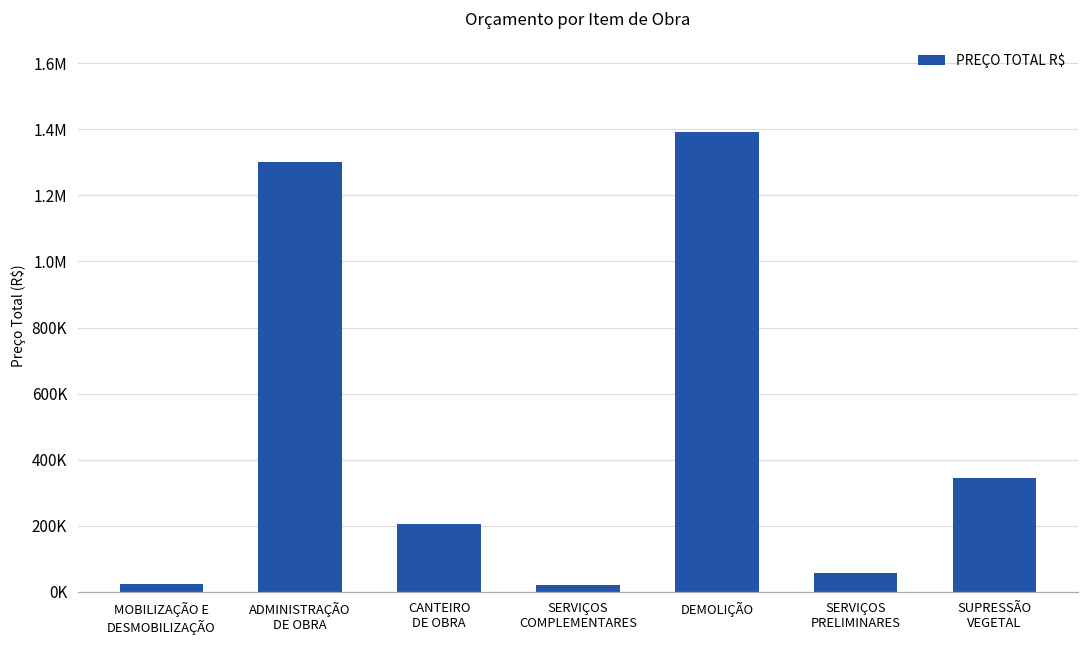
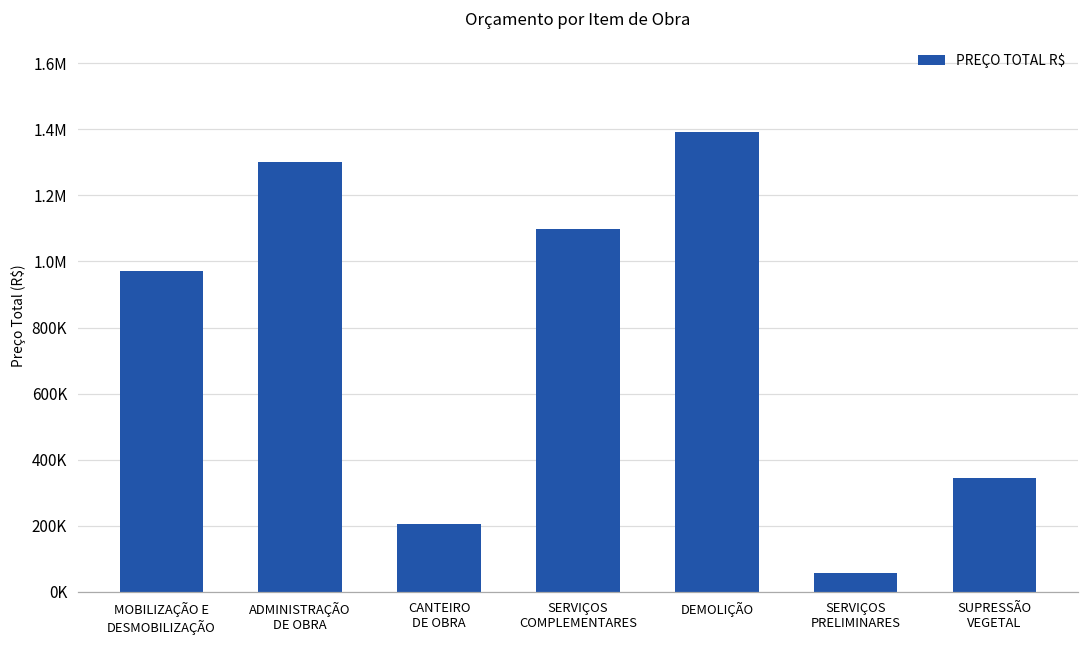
  {
-   "MOBILIZAÇÃO E DESMOBILIZAÇÃO": 20000,
+   "MOBILIZAÇÃO E DESMOBILIZAÇÃO": 970000,
    "ADMINISTRAÇÃO DE OBRA": 1300000,
    "CANTEIRO DE OBRA": 210000,
-   "SERVIÇOS COMPLEMENTARES": 20000,
+   "SERVIÇOS COMPLEMENTARES": 1100000,
    "DEMOLIÇÃO": 1390000,
    "SERVIÇOS PRELIMINARES": 60000,
    "SUPRESSÃO VEGETAL": 340000
  }
